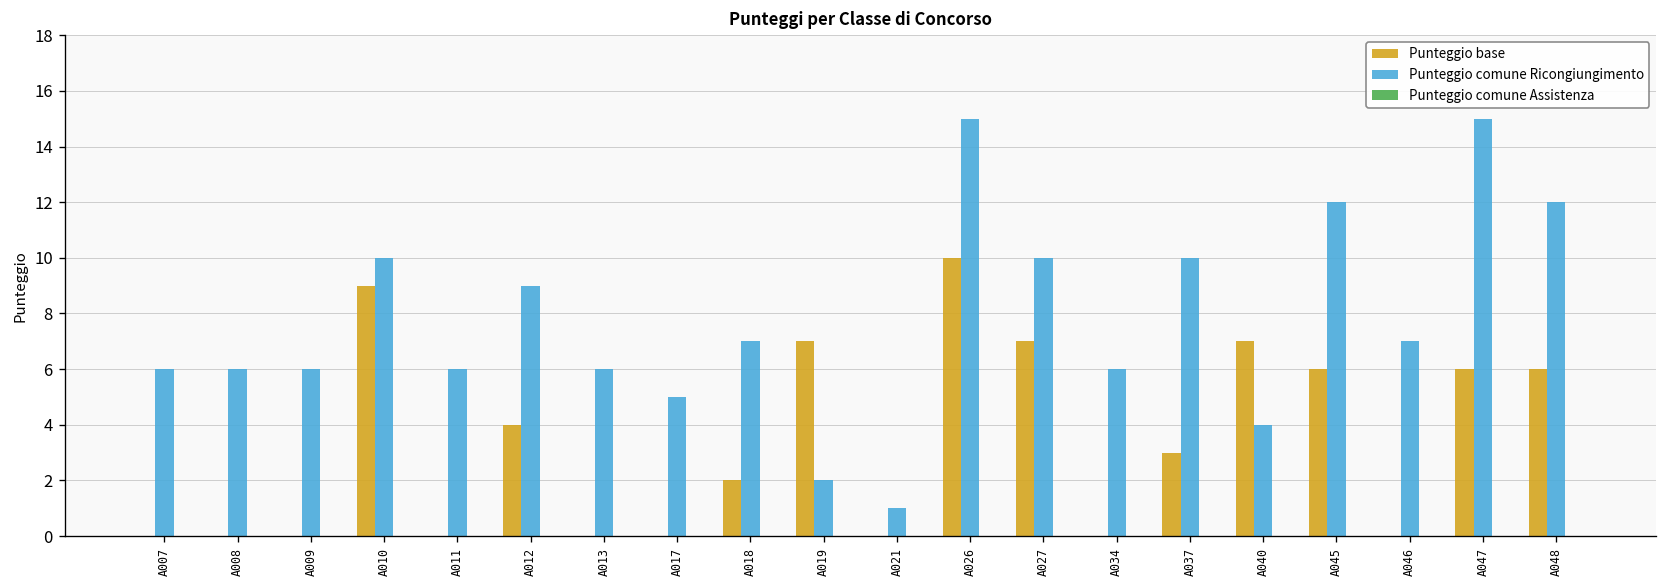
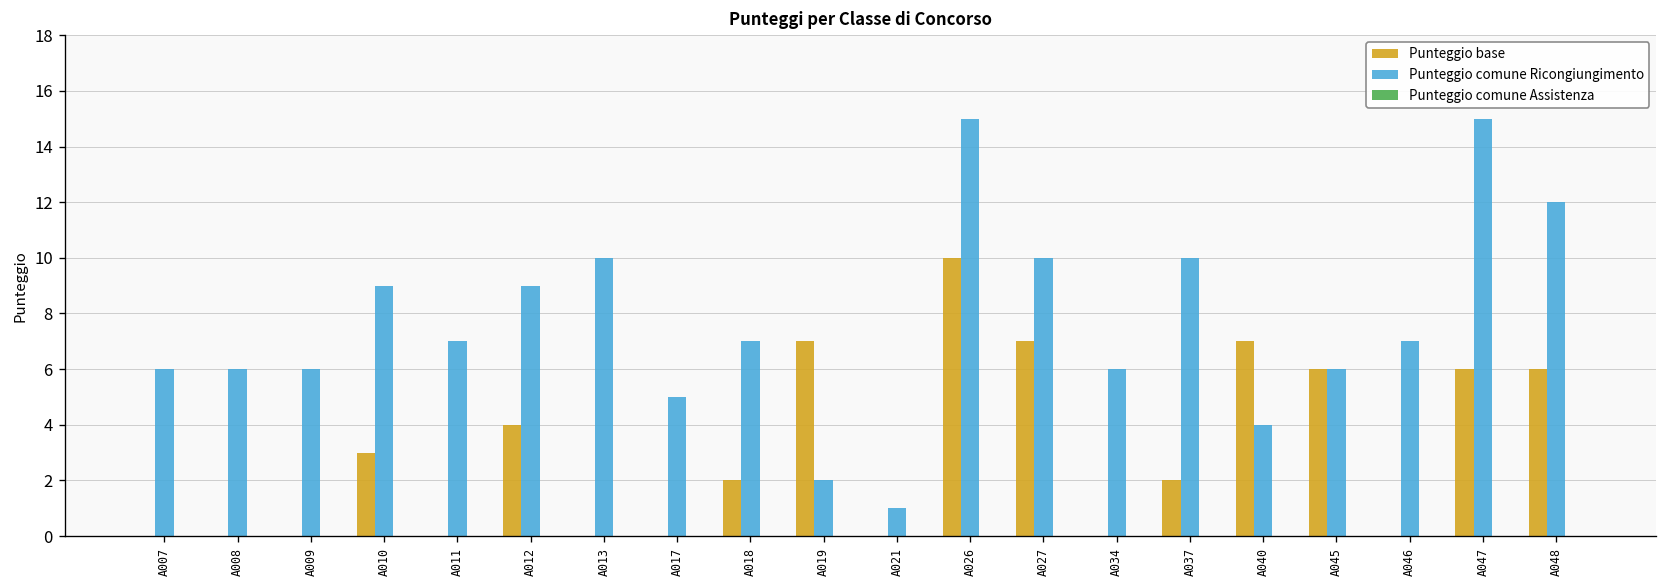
  {
    "Punteggio base": {
      "A007": 0,
      "A008": 0,
      "A009": 0,
-     "A010": 9,
+     "A010": 3,
      "A011": 0,
      "A012": 4,
      "A013": 0,
      "A017": 0,
      "A018": 2,
      "A019": 7,
      "A021": 0,
      "A026": 10,
      "A027": 7,
      "A034": 0,
-     "A037": 3,
+     "A037": 2,
      "A040": 7,
      "A045": 6,
      "A046": 0,
      "A047": 6,
      "A048": 6
    },
    "Punteggio comune Ricongiungimento": {
      "A007": 6,
      "A008": 6,
      "A009": 6,
-     "A010": 10,
-     "A011": 6,
+     "A010": 9,
+     "A011": 7,
      "A012": 9,
-     "A013": 6,
+     "A013": 10,
      "A017": 5,
      "A018": 7,
      "A019": 2,
      "A021": 1,
      "A026": 15,
      "A027": 10,
      "A034": 6,
      "A037": 10,
      "A040": 4,
-     "A045": 12,
+     "A045": 6,
      "A046": 7,
      "A047": 15,
      "A048": 12
    },
    "Punteggio comune Assistenza": {
      "A007": 0,
      "A008": 0,
      "A009": 0,
      "A010": 0,
      "A011": 0,
      "A012": 0,
      "A013": 0,
      "A017": 0,
      "A018": 0,
      "A019": 0,
      "A021": 0,
      "A026": 0,
      "A027": 0,
      "A034": 0,
      "A037": 0,
      "A040": 0,
      "A045": 0,
      "A046": 0,
      "A047": 0,
      "A048": 0
    }
  }
